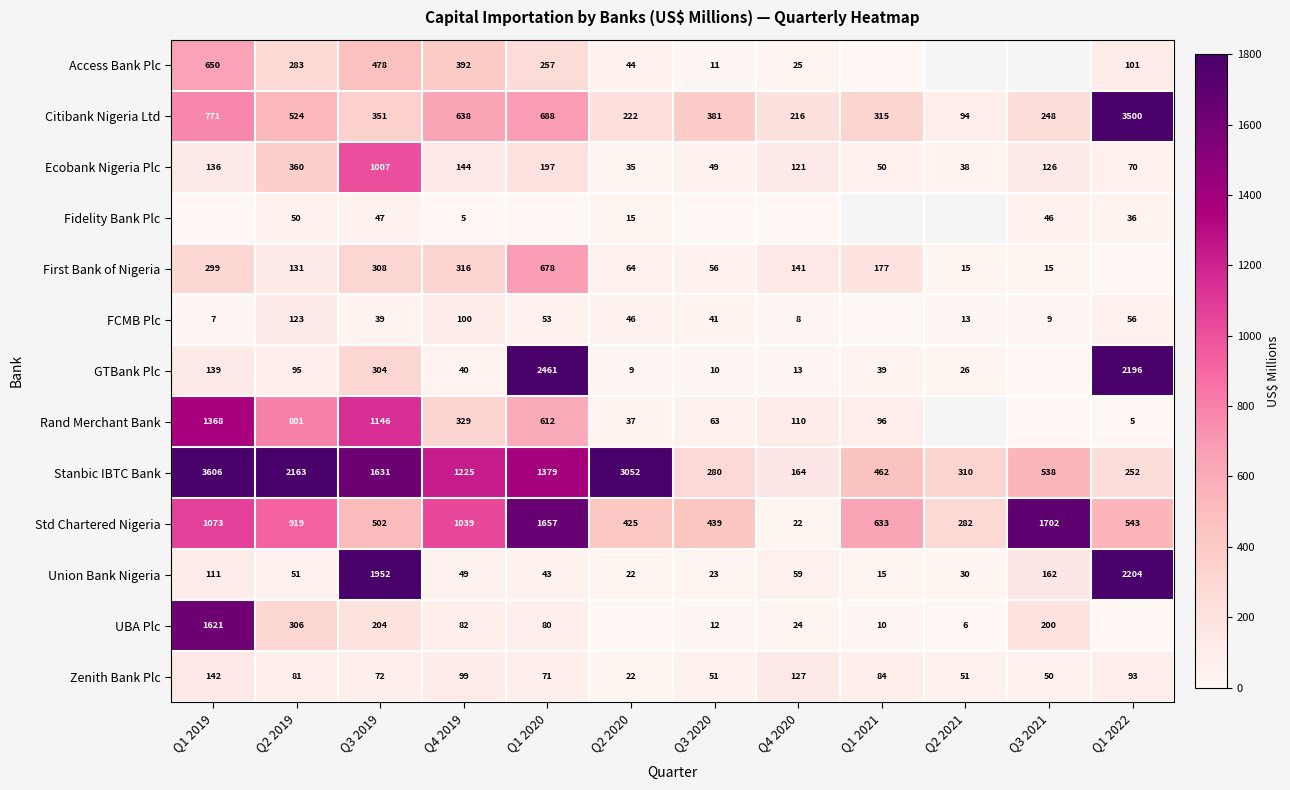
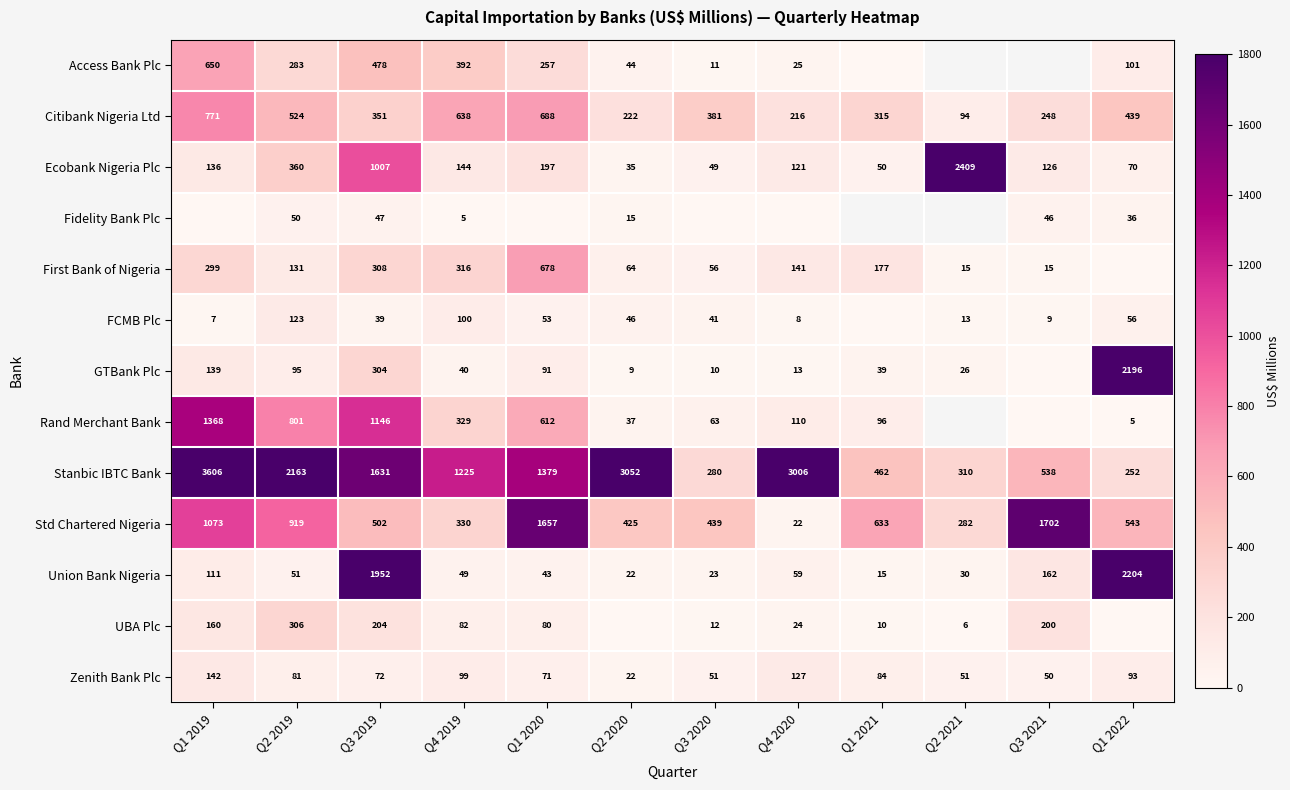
  {
    "Access Bank Plc": {
      "Q1 2019": 650,
      "Q2 2019": 283,
      "Q3 2019": 478,
      "Q4 2019": 392,
      "Q1 2020": 257,
      "Q2 2020": 44,
      "Q3 2020": 11,
      "Q4 2020": 25,
      "Q1 2022": 101
    },
    "Citibank Nigeria Ltd": {
      "Q1 2019": 771,
      "Q2 2019": 524,
      "Q3 2019": 351,
      "Q4 2019": 638,
      "Q1 2020": 688,
      "Q2 2020": 222,
      "Q3 2020": 381,
      "Q4 2020": 216,
      "Q1 2021": 315,
      "Q2 2021": 94,
      "Q3 2021": 248,
-     "Q1 2022": 3500
+     "Q1 2022": 439
    },
    "Ecobank Nigeria Plc": {
      "Q1 2019": 136,
      "Q2 2019": 360,
      "Q3 2019": 1007,
      "Q4 2019": 144,
      "Q1 2020": 197,
      "Q2 2020": 35,
      "Q3 2020": 49,
      "Q4 2020": 121,
      "Q1 2021": 50,
-     "Q2 2021": 38,
+     "Q2 2021": 2409,
      "Q3 2021": 126,
      "Q1 2022": 70
    },
    "Fidelity Bank Plc": {
      "Q2 2019": 50,
      "Q3 2019": 47,
      "Q4 2019": 5,
      "Q2 2020": 15,
      "Q3 2021": 46,
      "Q1 2022": 36
    },
    "First Bank of Nigeria": {
      "Q1 2019": 299,
      "Q2 2019": 131,
      "Q3 2019": 308,
      "Q4 2019": 316,
      "Q1 2020": 678,
      "Q2 2020": 64,
      "Q3 2020": 56,
      "Q4 2020": 141,
      "Q1 2021": 177,
      "Q2 2021": 15,
      "Q3 2021": 15
    },
    "FCMB Plc": {
      "Q1 2019": 7,
      "Q2 2019": 123,
      "Q3 2019": 39,
      "Q4 2019": 100,
      "Q1 2020": 53,
      "Q2 2020": 46,
      "Q3 2020": 41,
      "Q4 2020": 8,
      "Q2 2021": 13,
      "Q3 2021": 9,
      "Q1 2022": 56
    },
    "GTBank Plc": {
      "Q1 2019": 139,
      "Q2 2019": 95,
      "Q3 2019": 304,
      "Q4 2019": 40,
-     "Q1 2020": 2461,
+     "Q1 2020": 91,
      "Q2 2020": 9,
      "Q3 2020": 10,
      "Q4 2020": 13,
      "Q1 2021": 39,
      "Q2 2021": 26,
      "Q1 2022": 2196
    },
    "Rand Merchant Bank": {
      "Q1 2019": 1368,
      "Q2 2019": 801,
      "Q3 2019": 1146,
      "Q4 2019": 329,
      "Q1 2020": 612,
      "Q2 2020": 37,
      "Q3 2020": 63,
      "Q4 2020": 110,
      "Q1 2021": 96,
      "Q1 2022": 5
    },
    "Stanbic IBTC Bank": {
      "Q1 2019": 3606,
      "Q2 2019": 2163,
      "Q3 2019": 1631,
      "Q4 2019": 1225,
      "Q1 2020": 1379,
      "Q2 2020": 3052,
      "Q3 2020": 280,
-     "Q4 2020": 164,
+     "Q4 2020": 3006,
      "Q1 2021": 462,
      "Q2 2021": 310,
      "Q3 2021": 538,
      "Q1 2022": 252
    },
    "Std Chartered Nigeria": {
      "Q1 2019": 1073,
      "Q2 2019": 919,
      "Q3 2019": 502,
-     "Q4 2019": 1039,
+     "Q4 2019": 330,
      "Q1 2020": 1657,
      "Q2 2020": 425,
      "Q3 2020": 439,
      "Q4 2020": 22,
      "Q1 2021": 633,
      "Q2 2021": 282,
      "Q3 2021": 1702,
      "Q1 2022": 543
    },
    "Union Bank Nigeria": {
      "Q1 2019": 111,
      "Q2 2019": 51,
      "Q3 2019": 1952,
      "Q4 2019": 49,
      "Q1 2020": 43,
      "Q2 2020": 22,
      "Q3 2020": 23,
      "Q4 2020": 59,
      "Q1 2021": 15,
      "Q2 2021": 30,
      "Q3 2021": 162,
      "Q1 2022": 2204
    },
    "UBA Plc": {
-     "Q1 2019": 1621,
+     "Q1 2019": 160,
      "Q2 2019": 306,
      "Q3 2019": 204,
      "Q4 2019": 82,
      "Q1 2020": 80,
      "Q3 2020": 12,
      "Q4 2020": 24,
      "Q1 2021": 10,
      "Q2 2021": 6,
      "Q3 2021": 200
    },
    "Zenith Bank Plc": {
      "Q1 2019": 142,
      "Q2 2019": 81,
      "Q3 2019": 72,
      "Q4 2019": 99,
      "Q1 2020": 71,
      "Q2 2020": 22,
      "Q3 2020": 51,
      "Q4 2020": 127,
      "Q1 2021": 84,
      "Q2 2021": 51,
      "Q3 2021": 50,
      "Q1 2022": 93
    }
  }
